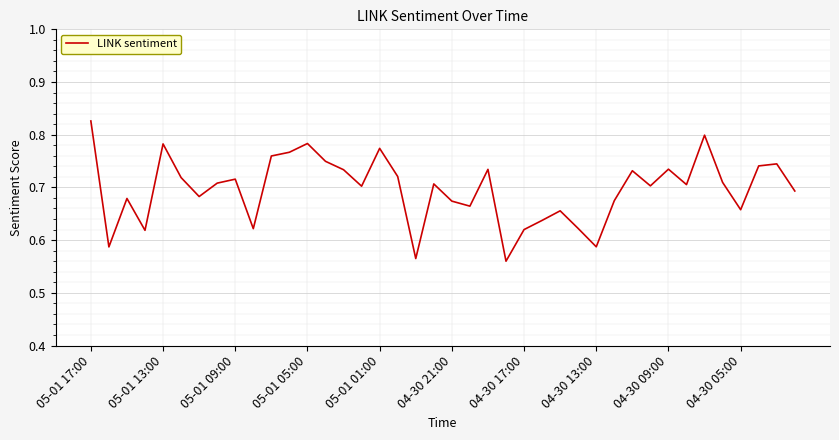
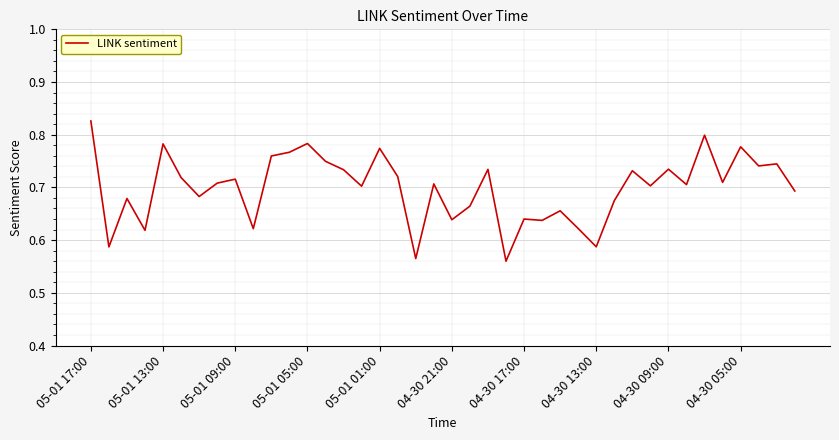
  {
    "05-01 17:00": 0.83,
    "05-01 13:00": 0.78,
    "05-01 09:00": 0.72,
    "05-01 05:00": 0.78,
    "05-01 01:00": 0.77,
-   "04-30 21:00": 0.67,
-   "04-30 17:00": 0.62,
+   "04-30 21:00": 0.64,
+   "04-30 17:00": 0.64,
    "04-30 13:00": 0.59,
    "04-30 09:00": 0.73,
-   "04-30 05:00": 0.66
+   "04-30 05:00": 0.78
  }
